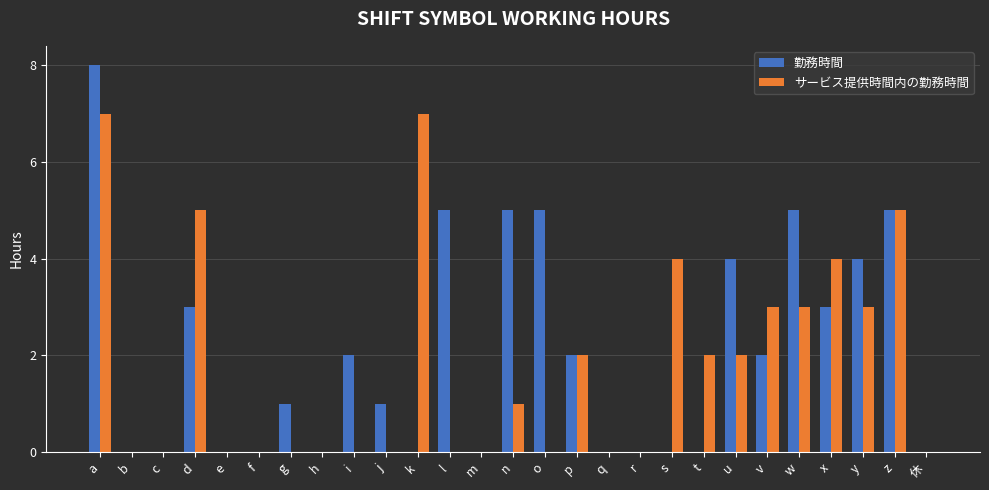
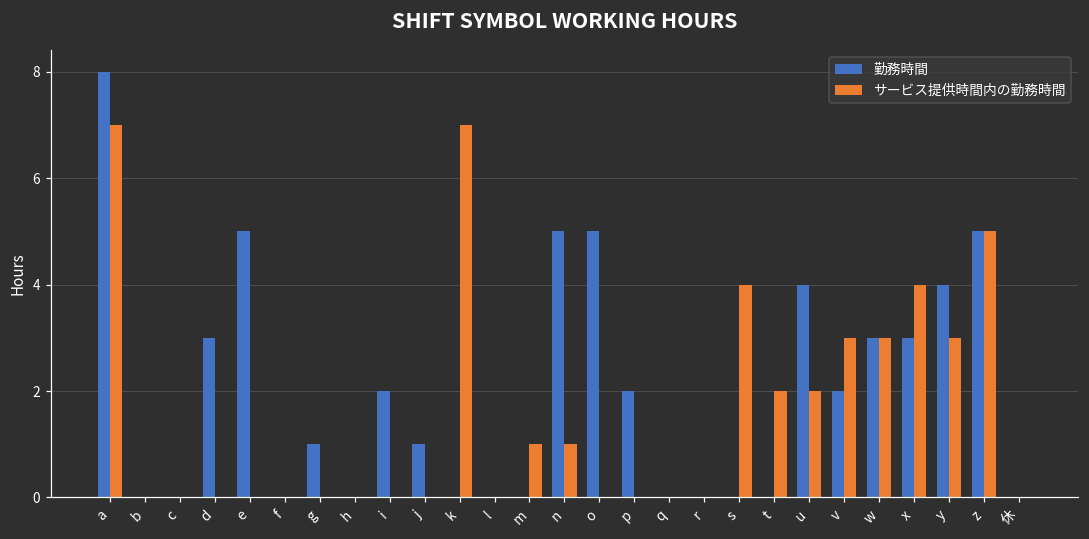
  {
    "勤務時間": {
      "a": 8,
      "b": 0,
      "c": 0,
      "d": 3,
-     "e": 0,
+     "e": 5,
      "f": 0,
      "g": 1,
      "h": 0,
      "i": 2,
      "j": 1,
      "k": 0,
-     "l": 5,
+     "l": 0,
      "m": 0,
      "n": 5,
      "o": 5,
      "p": 2,
      "q": 0,
      "r": 0,
      "s": 0,
      "t": 0,
      "u": 4,
      "v": 2,
-     "w": 5,
+     "w": 3,
      "x": 3,
      "y": 4,
      "z": 5,
      "休": 0
    },
    "サービス提供時間内の勤務時間": {
      "a": 7,
      "b": 0,
      "c": 0,
-     "d": 5,
+     "d": 0,
      "e": 0,
      "f": 0,
      "g": 0,
      "h": 0,
      "i": 0,
      "j": 0,
      "k": 7,
      "l": 0,
-     "m": 0,
+     "m": 1,
      "n": 1,
      "o": 0,
-     "p": 2,
+     "p": 0,
      "q": 0,
      "r": 0,
      "s": 4,
      "t": 2,
      "u": 2,
      "v": 3,
      "w": 3,
      "x": 4,
      "y": 3,
      "z": 5,
      "休": 0
    }
  }
